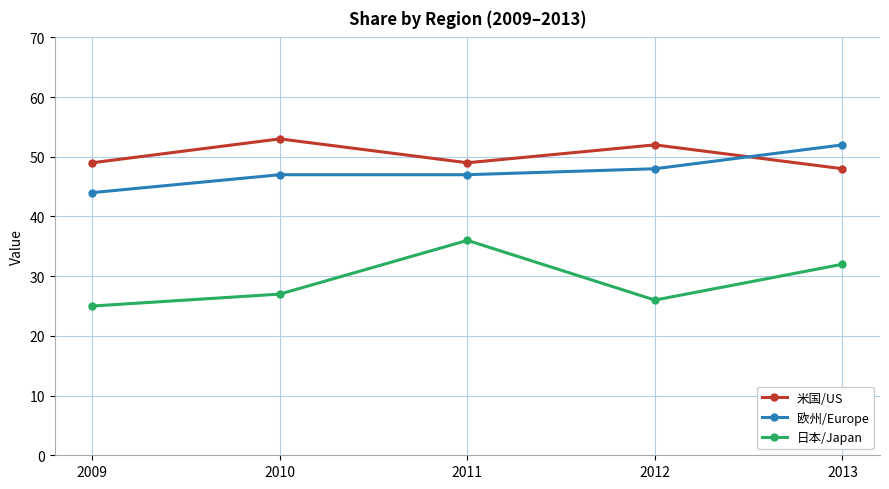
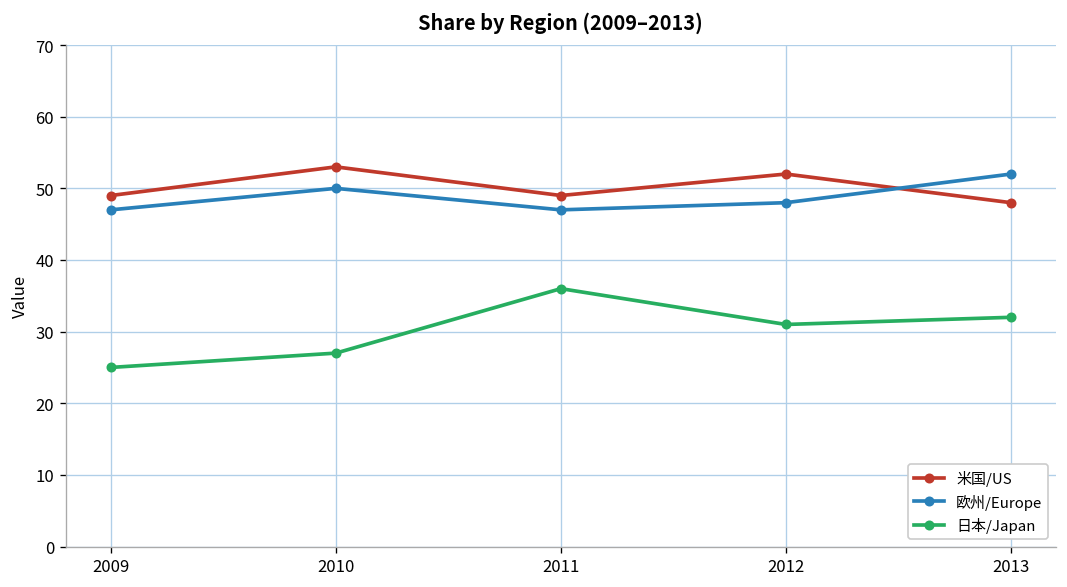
  {
    "米国/US": {
      "2009": 49,
      "2010": 53,
      "2011": 49,
      "2012": 52,
      "2013": 48
    },
    "欧州/Europe": {
-     "2009": 44,
-     "2010": 47,
+     "2009": 47,
+     "2010": 50,
      "2011": 47,
      "2012": 48,
      "2013": 52
    },
    "日本/Japan": {
      "2009": 25,
      "2010": 27,
      "2011": 36,
-     "2012": 26,
+     "2012": 31,
      "2013": 32
    }
  }
